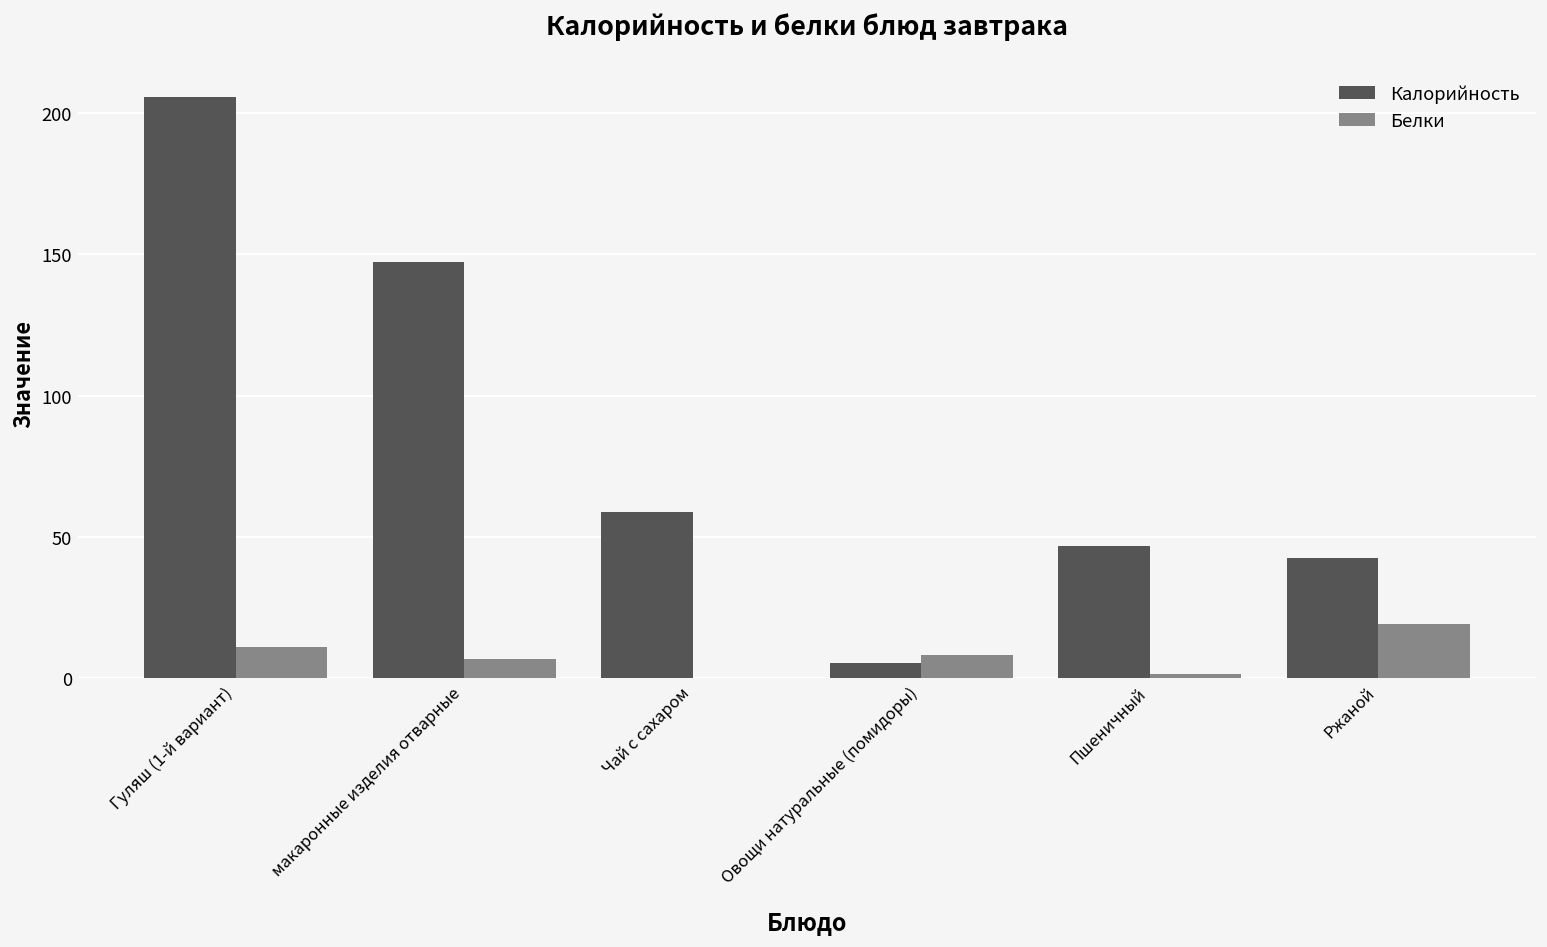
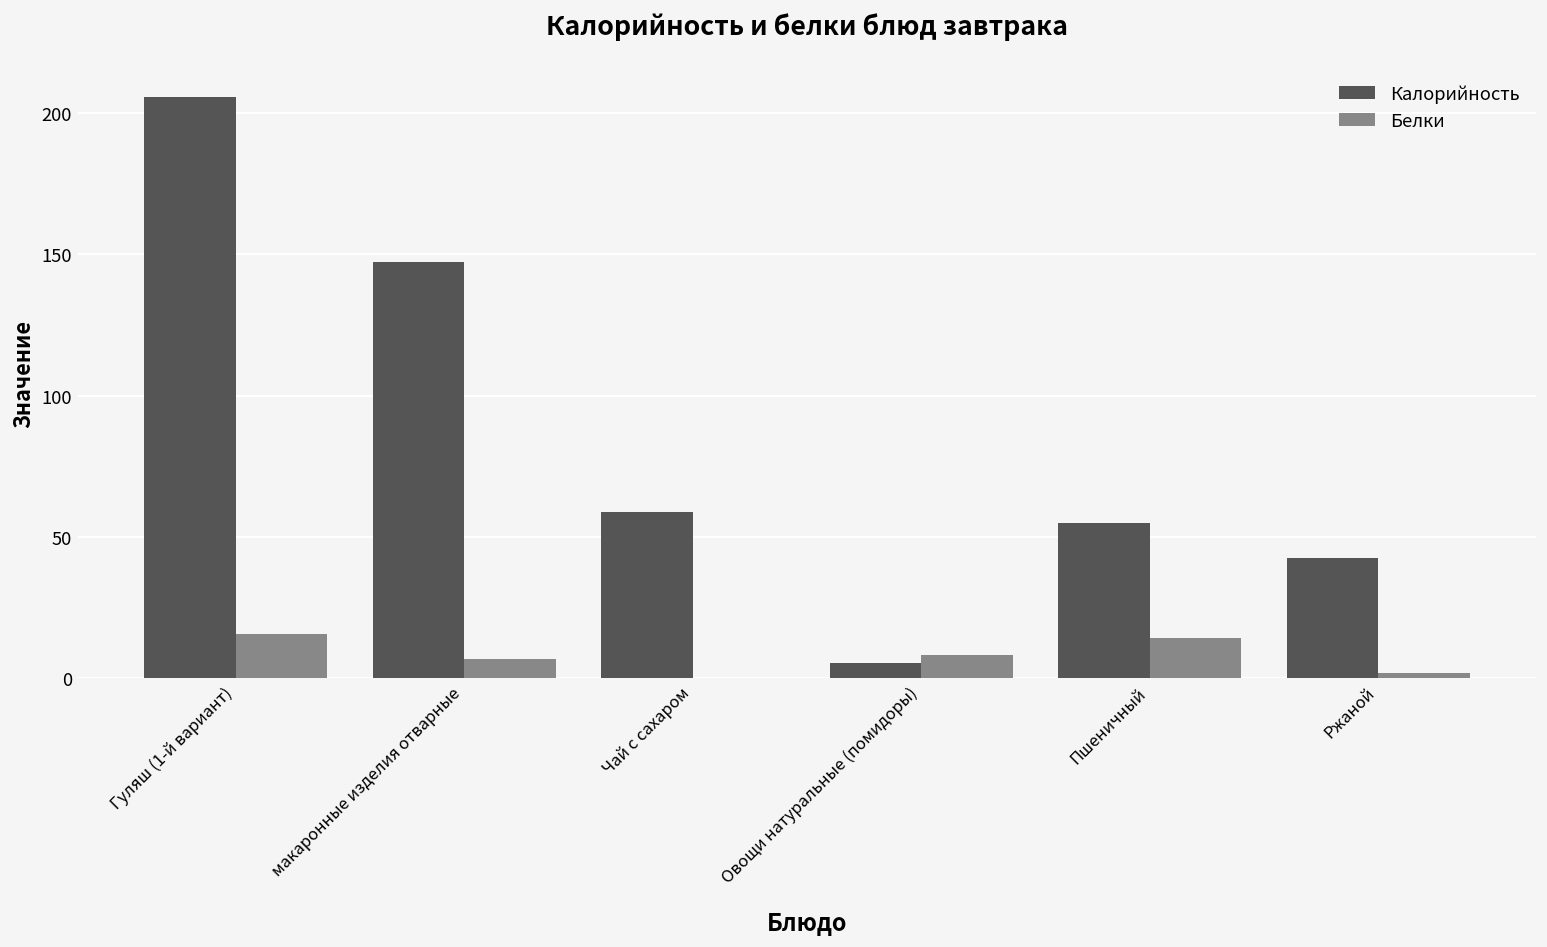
  {
    "Калорийность": {
      "Гуляш (1-й вариант)": 206,
      "макаронные изделия отварные": 147,
      "Чай с сахаром": 59,
      "Овощи натуральные (помидоры)": 6,
-     "Пшеничный": 47,
+     "Пшеничный": 55,
      "Ржаной": 43
    },
    "Белки": {
-     "Гуляш (1-й вариант)": 11,
+     "Гуляш (1-й вариант)": 16,
      "макаронные изделия отварные": 7,
      "Овощи натуральные (помидоры)": 8,
-     "Пшеничный": 2,
-     "Ржаной": 19
+     "Пшеничный": 14,
+     "Ржаной": 2
    }
  }
